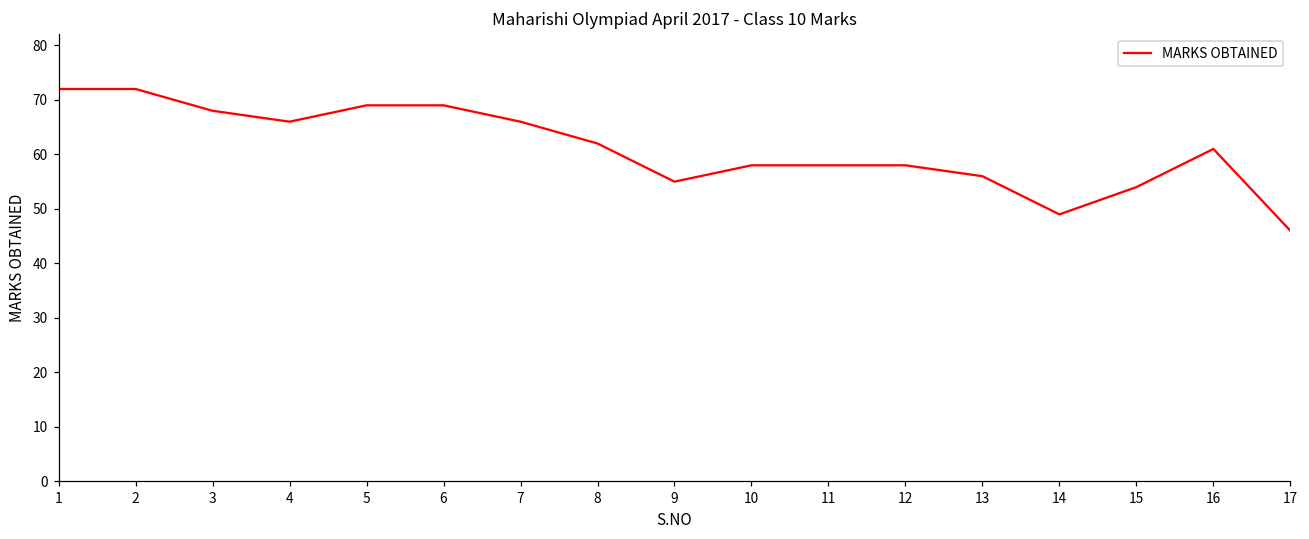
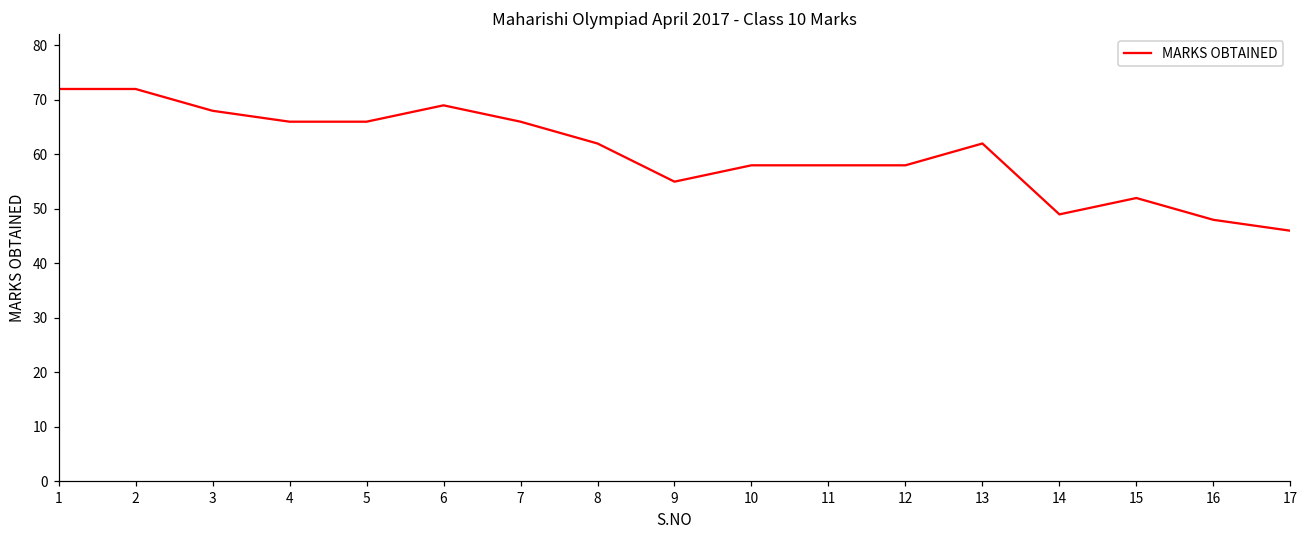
  {
    "1": 72,
    "2": 72,
    "3": 68,
    "4": 66,
-   "5": 69,
+   "5": 66,
    "6": 69,
    "7": 66,
    "8": 62,
    "9": 55,
    "10": 58,
    "11": 58,
    "12": 58,
-   "13": 56,
+   "13": 62,
    "14": 49,
-   "15": 54,
-   "16": 61,
+   "15": 52,
+   "16": 48,
    "17": 46
  }
